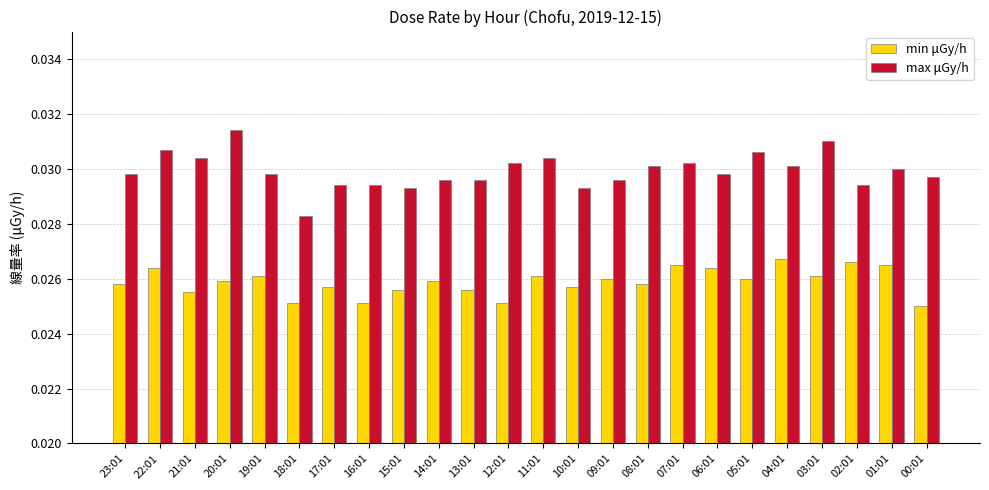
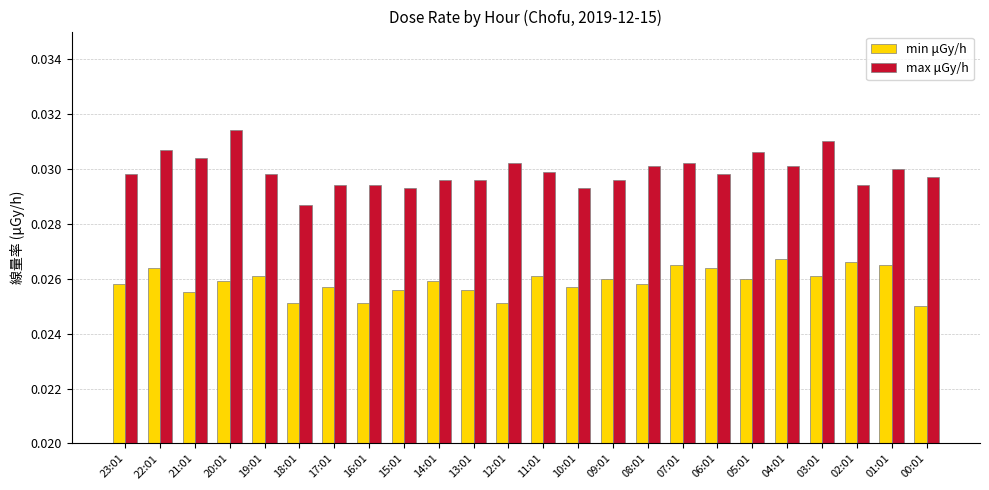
  {
    "min μGy/h": {
      "23:01": 0.0258,
      "22:01": 0.0264,
      "21:01": 0.0255,
      "20:01": 0.0259,
      "19:01": 0.0261,
      "18:01": 0.0251,
      "17:01": 0.0257,
      "16:01": 0.0251,
      "15:01": 0.0256,
      "14:01": 0.0259,
      "13:01": 0.0256,
      "12:01": 0.0251,
      "11:01": 0.0261,
      "10:01": 0.0257,
      "09:01": 0.0260,
      "08:01": 0.0258,
      "07:01": 0.0265,
      "06:01": 0.0264,
      "05:01": 0.0260,
      "04:01": 0.0267,
      "03:01": 0.0261,
      "02:01": 0.0266,
      "01:01": 0.0265,
      "00:01": 0.0250
    },
    "max μGy/h": {
      "23:01": 0.0298,
      "22:01": 0.0307,
      "21:01": 0.0304,
      "20:01": 0.0314,
      "19:01": 0.0298,
-     "18:01": 0.0283,
+     "18:01": 0.0287,
      "17:01": 0.0294,
      "16:01": 0.0294,
      "15:01": 0.0293,
      "14:01": 0.0296,
      "13:01": 0.0296,
      "12:01": 0.0302,
-     "11:01": 0.0304,
+     "11:01": 0.0299,
      "10:01": 0.0293,
      "09:01": 0.0296,
      "08:01": 0.0301,
      "07:01": 0.0302,
      "06:01": 0.0298,
      "05:01": 0.0306,
      "04:01": 0.0301,
      "03:01": 0.0310,
      "02:01": 0.0294,
      "01:01": 0.0300,
      "00:01": 0.0297
    }
  }
